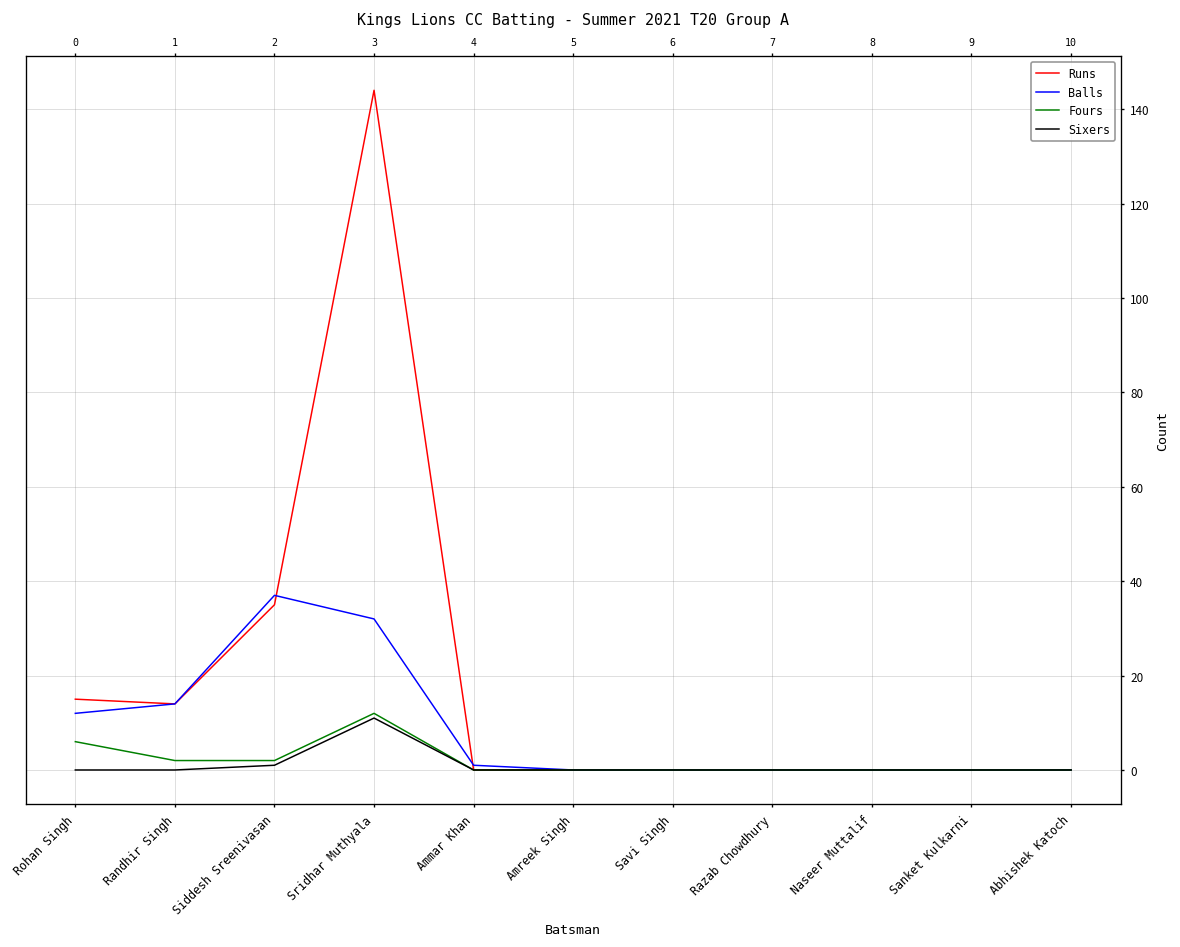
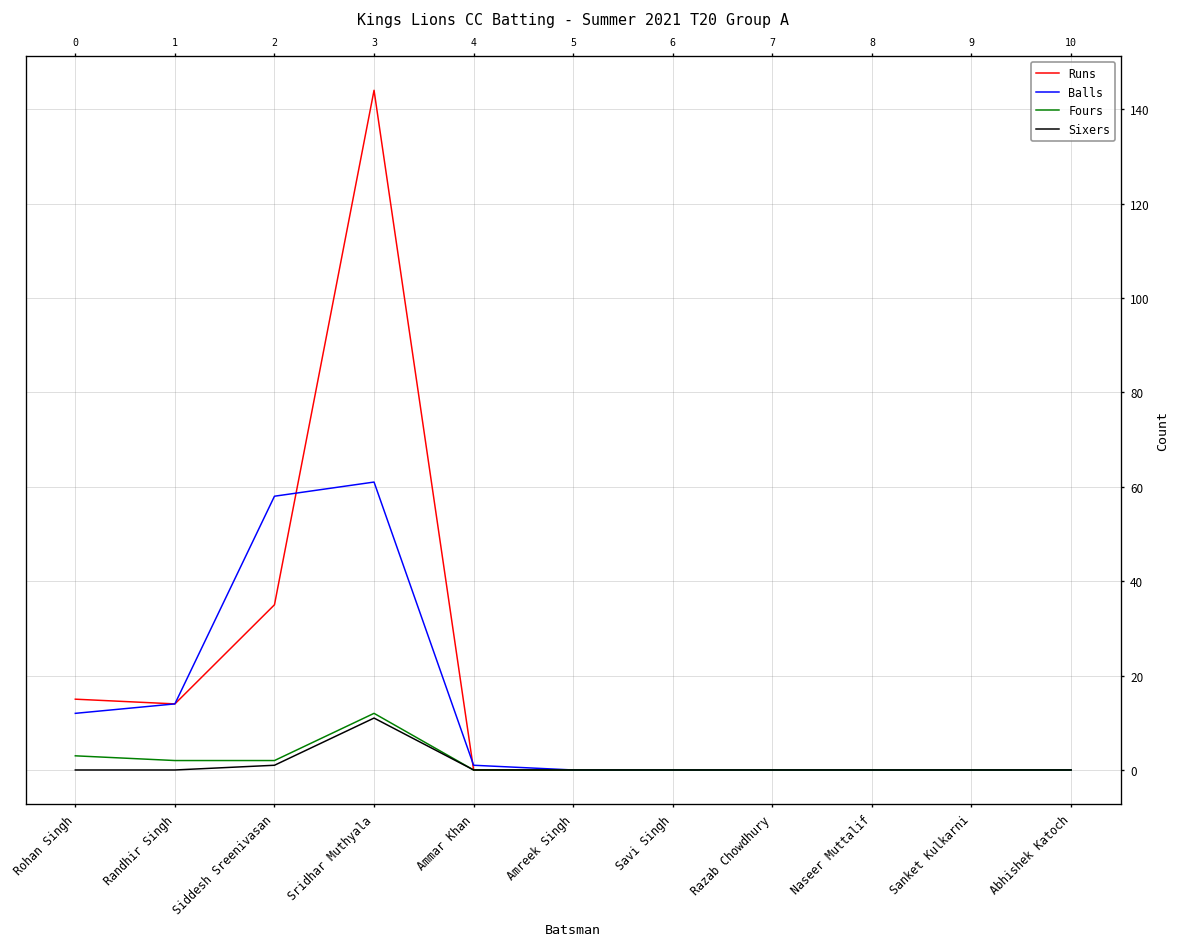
  {
    "Runs": {
      "Rohan Singh": 15,
      "Siddesh Sreenivasan": 35,
      "Sridhar Muthyala": 144
    },
    "Balls": {
      "Rohan Singh": 12,
-     "Siddesh Sreenivasan": 37,
-     "Sridhar Muthyala": 32,
+     "Siddesh Sreenivasan": 58,
+     "Sridhar Muthyala": 61,
      "Ammar Khan": 1
    },
    "Fours": {
-     "Rohan Singh": 6,
+     "Rohan Singh": 3,
      "Randhir Singh": 2,
      "Siddesh Sreenivasan": 2,
      "Sridhar Muthyala": 12
    },
    "Sixers": {
      "Rohan Singh": 0,
      "Randhir Singh": 0,
      "Siddesh Sreenivasan": 1,
      "Sridhar Muthyala": 11
    }
  }
